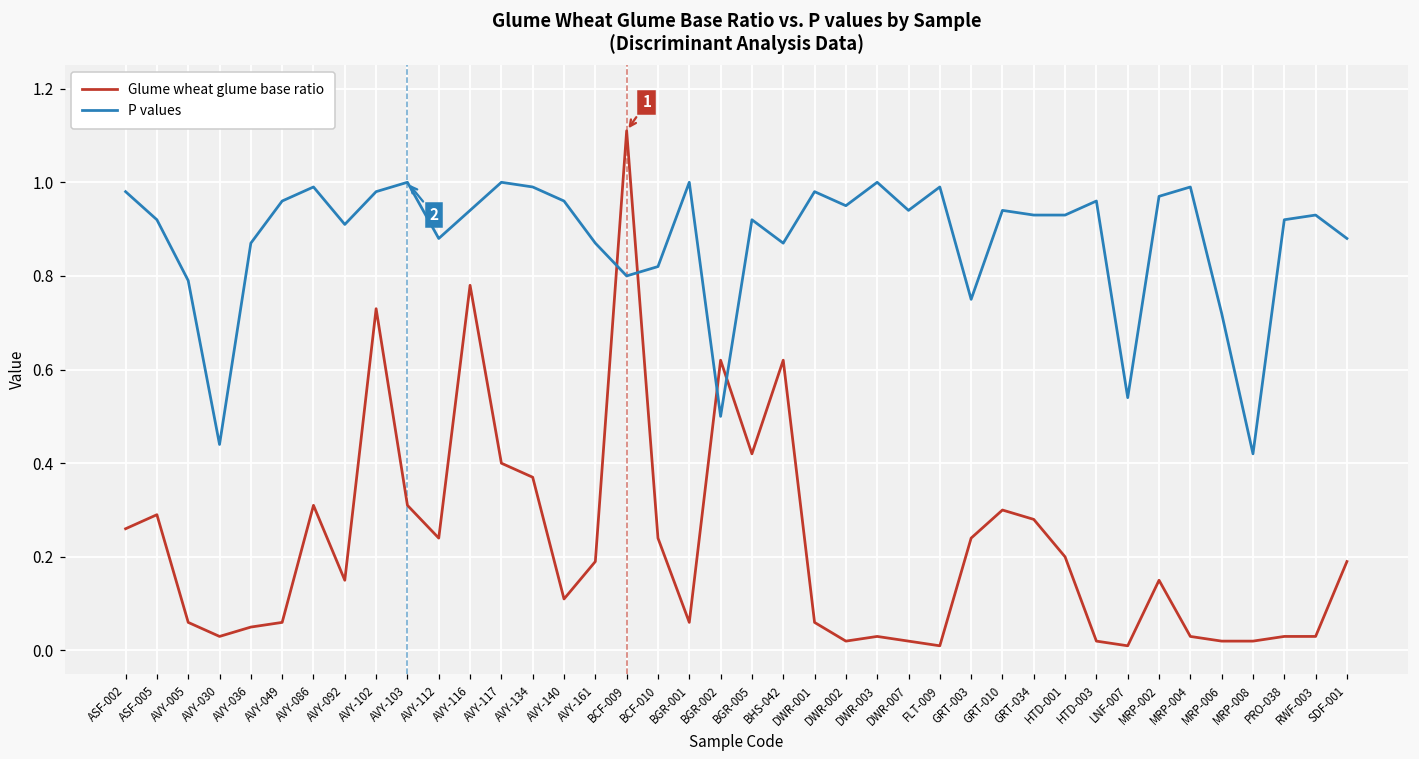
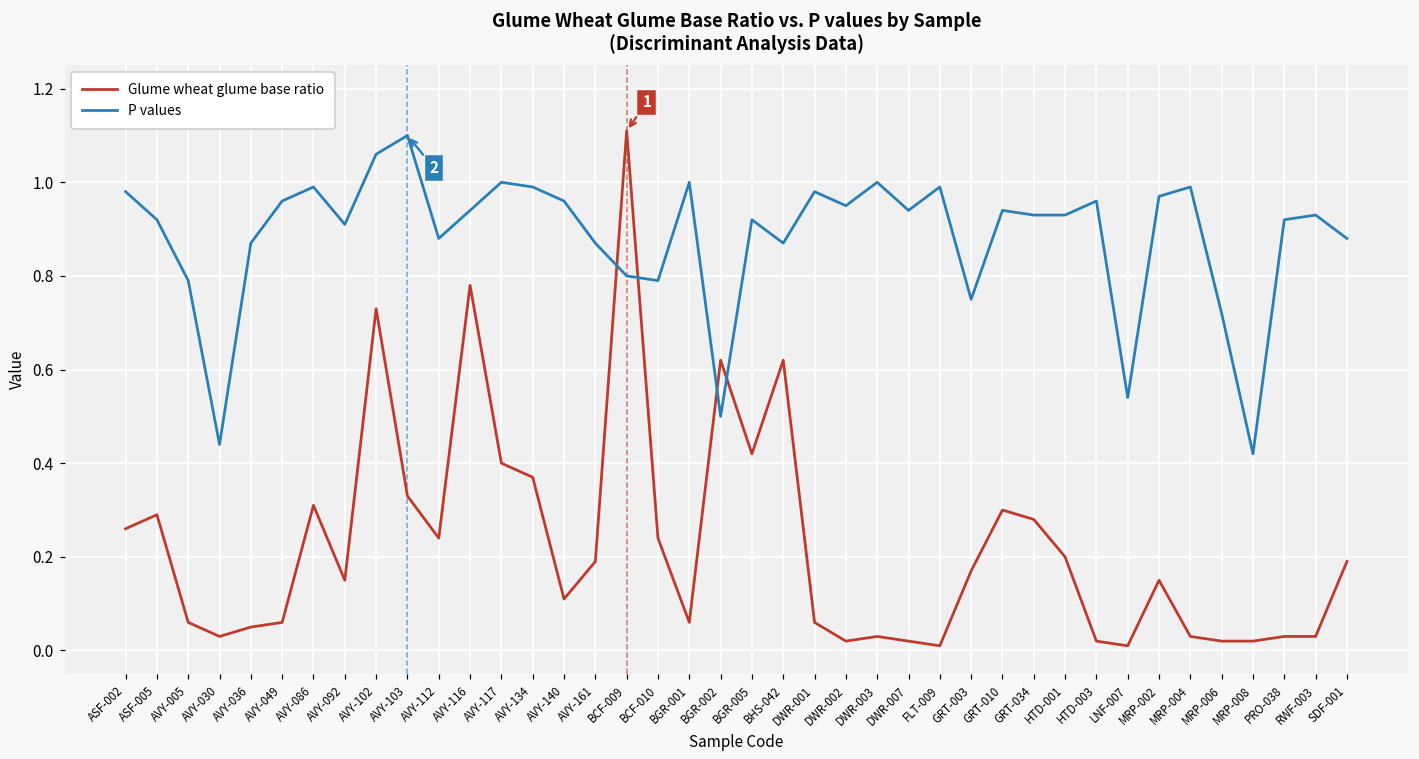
  {
    "Glume wheat glume base ratio": {
      "ASF-002": 0.26,
      "ASF-005": 0.29,
      "AVY-005": 0.06,
      "AVY-030": 0.03,
      "AVY-036": 0.05,
      "AVY-049": 0.06,
      "AVY-086": 0.31,
      "AVY-092": 0.15,
      "AVY-102": 0.73,
-     "AVY-103": 0.31,
+     "AVY-103": 0.33,
      "AVY-112": 0.24,
      "AVY-116": 0.78,
      "AVY-117": 0.40,
      "AVY-134": 0.37,
      "AVY-140": 0.11,
      "AVY-161": 0.19,
      "BCF-010": 0.24,
      "BGR-001": 0.06,
      "BGR-002": 0.62,
      "BGR-005": 0.42,
      "BHS-042": 0.62,
      "DWR-001": 0.06,
      "DWR-002": 0.02,
      "DWR-003": 0.03,
      "DWR-007": 0.02,
      "FLT-009": 0.01,
-     "GRT-003": 0.24,
+     "GRT-003": 0.17,
      "GRT-010": 0.30,
      "GRT-034": 0.28,
      "HTD-001": 0.20,
      "HTD-003": 0.02,
      "LNF-007": 0.01,
      "MRP-002": 0.15,
      "MRP-004": 0.03,
      "MRP-006": 0.02,
      "MRP-008": 0.02,
      "PRO-038": 0.03,
      "RWF-003": 0.03,
      "SDF-001": 0.19
    },
    "P values": {
      "ASF-002": 0.98,
      "ASF-005": 0.92,
      "AVY-005": 0.79,
      "AVY-030": 0.44,
      "AVY-036": 0.87,
      "AVY-049": 0.96,
      "AVY-086": 0.99,
      "AVY-092": 0.91,
-     "AVY-102": 0.98,
-     "AVY-103": 1.0,
+     "AVY-102": 1.06,
+     "AVY-103": 1.1,
      "AVY-112": 0.88,
      "AVY-116": 0.94,
      "AVY-117": 1.00,
      "AVY-134": 0.99,
      "AVY-140": 0.96,
      "AVY-161": 0.87,
      "BCF-009": 0.80,
-     "BCF-010": 0.82,
+     "BCF-010": 0.79,
      "BGR-001": 1.00,
      "BGR-002": 0.50,
      "BGR-005": 0.92,
      "BHS-042": 0.87,
      "DWR-001": 0.98,
      "DWR-002": 0.95,
      "DWR-003": 1.00,
      "DWR-007": 0.94,
      "FLT-009": 0.99,
      "GRT-003": 0.75,
      "GRT-010": 0.94,
      "GRT-034": 0.93,
      "HTD-001": 0.93,
      "HTD-003": 0.96,
      "LNF-007": 0.54,
      "MRP-002": 0.97,
      "MRP-004": 0.99,
      "MRP-006": 0.72,
      "MRP-008": 0.42,
      "PRO-038": 0.92,
      "RWF-003": 0.93,
      "SDF-001": 0.88
    }
  }
